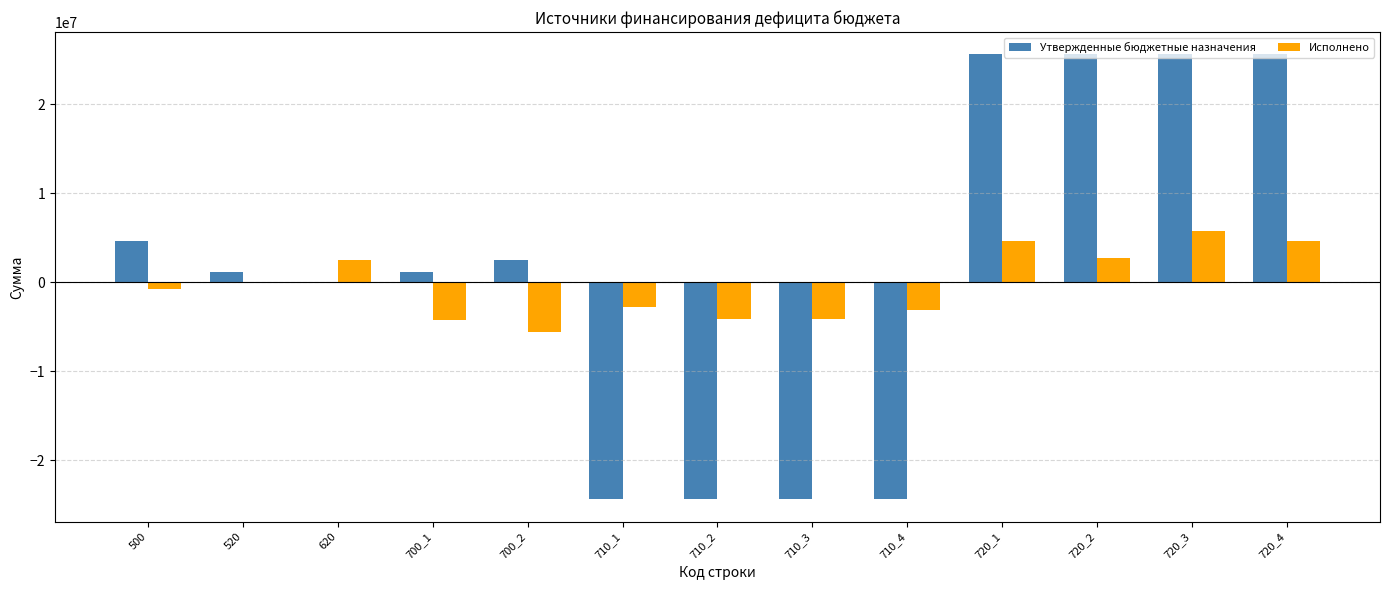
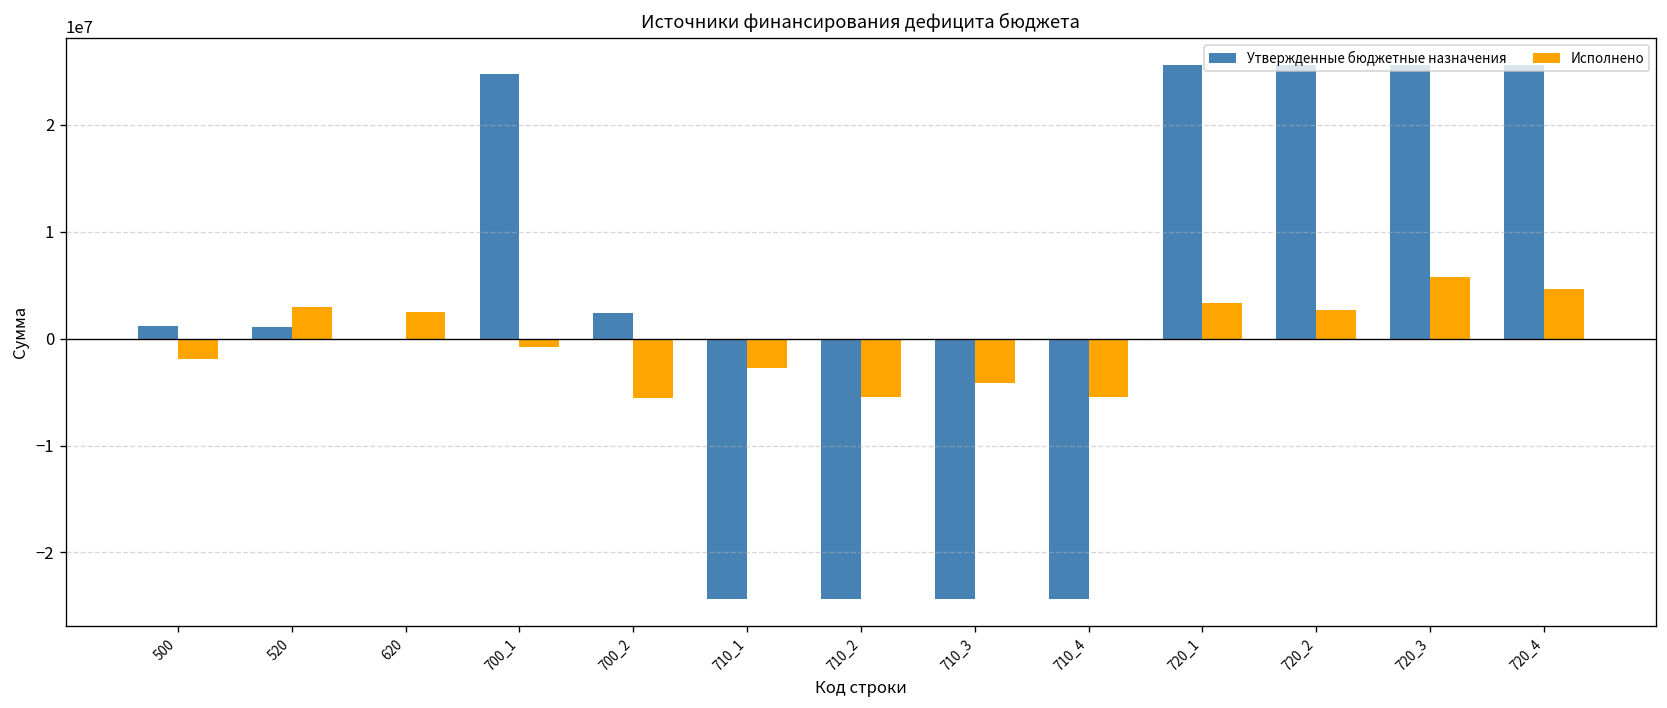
  {
    "Утвержденные бюджетные назначения": {
-     "500": 5000000,
+     "500": 1000000,
      "520": 1000000,
      "620": 0,
-     "700_1": 1000000,
+     "700_1": 25000000,
      "700_2": 2000000,
      "710_1": -24000000,
      "710_2": -24000000,
      "710_3": -24000000,
      "710_4": -24000000,
      "720_1": 26000000
    },
    "Исполнено": {
-     "500": -1000000,
-     "520": 0,
+     "500": -2000000,
+     "520": 3000000,
      "620": 2000000,
-     "700_1": -4000000,
+     "700_1": -1000000,
      "700_2": -6000000,
      "710_1": -3000000,
-     "710_2": -4000000,
+     "710_2": -5000000,
      "710_3": -4000000,
-     "710_4": -3000000,
-     "720_1": 5000000,
+     "710_4": -5000000,
+     "720_1": 3000000,
      "720_2": 3000000,
      "720_3": 6000000,
      "720_4": 5000000
    }
  }
